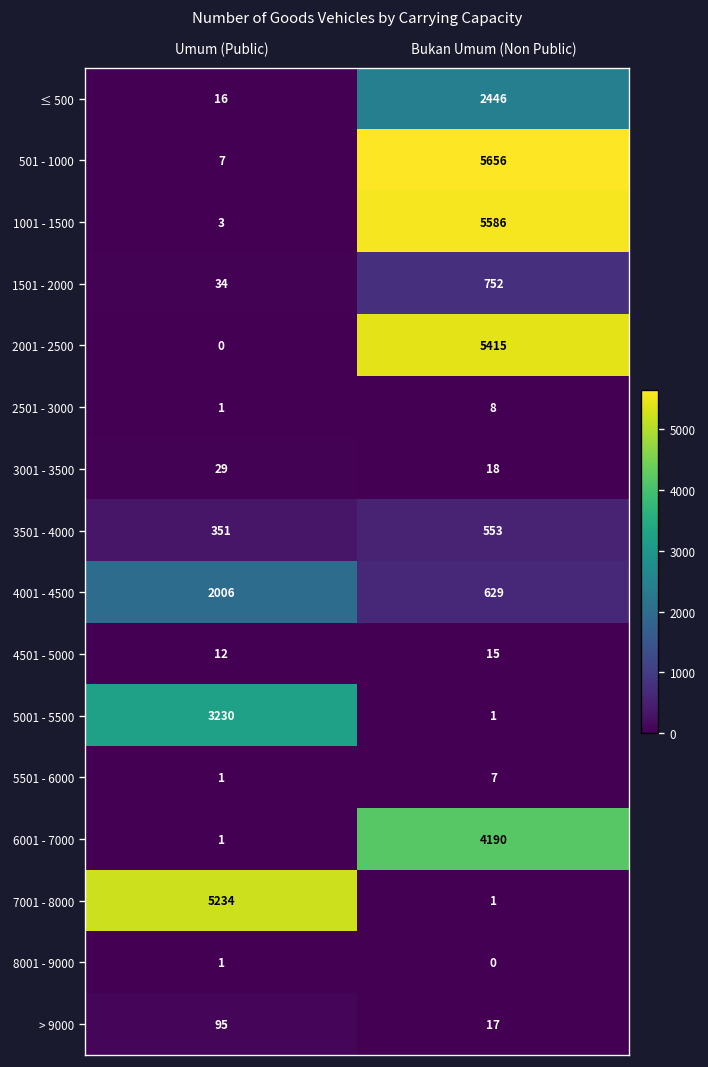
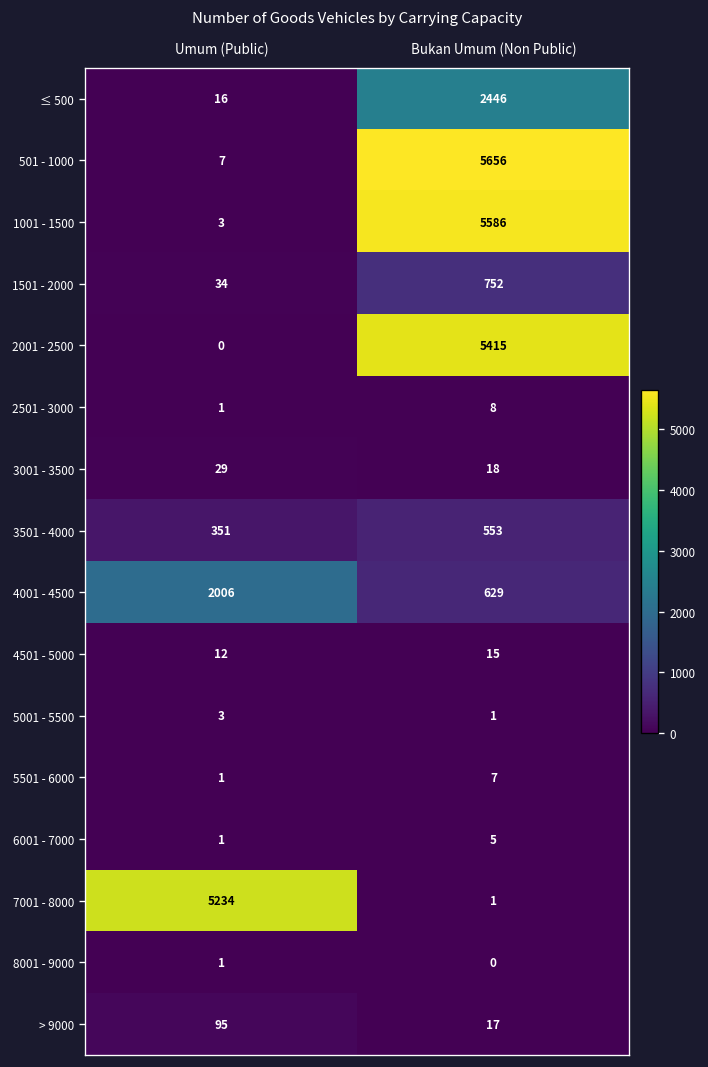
  {
    "≤ 500": {
      "Umum (Public)": 16,
      "Bukan Umum (Non Public)": 2446
    },
    "501 - 1000": {
      "Umum (Public)": 7,
      "Bukan Umum (Non Public)": 5656
    },
    "1001 - 1500": {
      "Umum (Public)": 3,
      "Bukan Umum (Non Public)": 5586
    },
    "1501 - 2000": {
      "Umum (Public)": 34,
      "Bukan Umum (Non Public)": 752
    },
    "2001 - 2500": {
      "Umum (Public)": 0,
      "Bukan Umum (Non Public)": 5415
    },
    "2501 - 3000": {
      "Umum (Public)": 1,
      "Bukan Umum (Non Public)": 8
    },
    "3001 - 3500": {
      "Umum (Public)": 29,
      "Bukan Umum (Non Public)": 18
    },
    "3501 - 4000": {
      "Umum (Public)": 351,
      "Bukan Umum (Non Public)": 553
    },
    "4001 - 4500": {
      "Umum (Public)": 2006,
      "Bukan Umum (Non Public)": 629
    },
    "4501 - 5000": {
      "Umum (Public)": 12,
      "Bukan Umum (Non Public)": 15
    },
    "5001 - 5500": {
-     "Umum (Public)": 3230,
+     "Umum (Public)": 3,
      "Bukan Umum (Non Public)": 1
    },
    "5501 - 6000": {
      "Umum (Public)": 1,
      "Bukan Umum (Non Public)": 7
    },
    "6001 - 7000": {
      "Umum (Public)": 1,
-     "Bukan Umum (Non Public)": 4190
+     "Bukan Umum (Non Public)": 5
    },
    "7001 - 8000": {
      "Umum (Public)": 5234,
      "Bukan Umum (Non Public)": 1
    },
    "8001 - 9000": {
      "Umum (Public)": 1,
      "Bukan Umum (Non Public)": 0
    },
    "> 9000": {
      "Umum (Public)": 95,
      "Bukan Umum (Non Public)": 17
    }
  }
